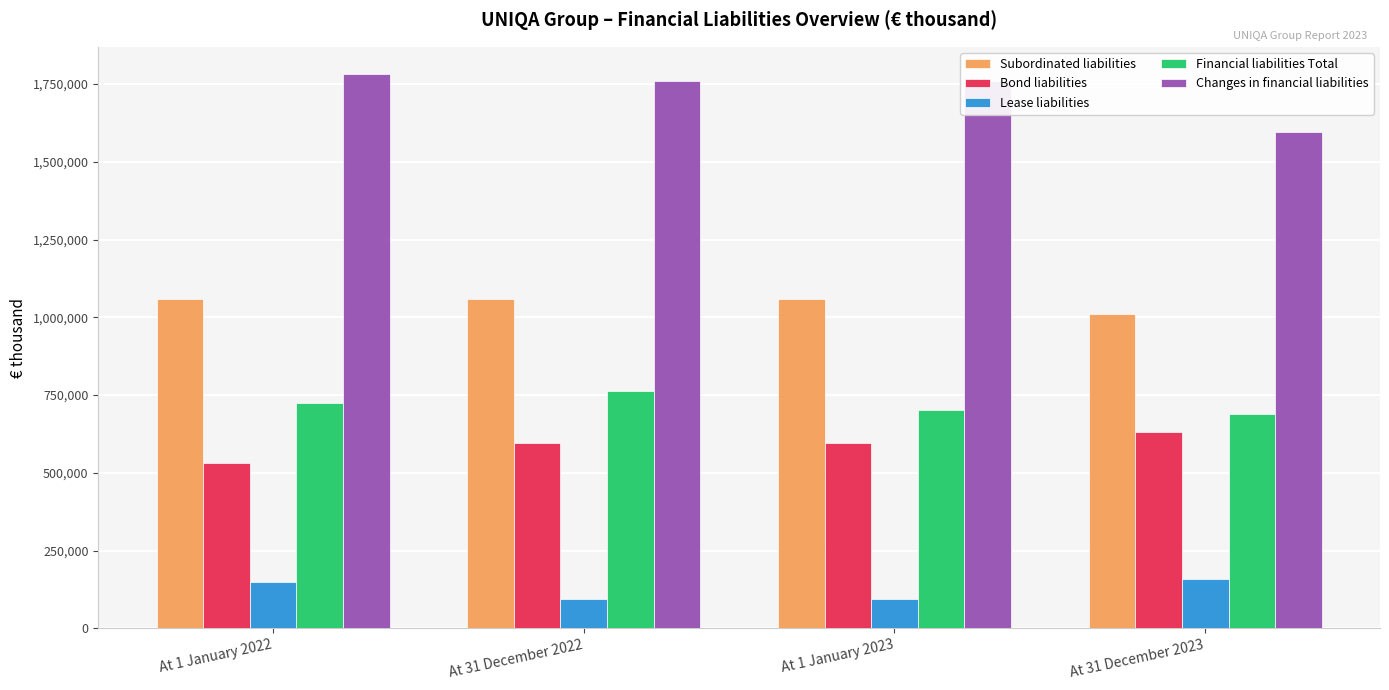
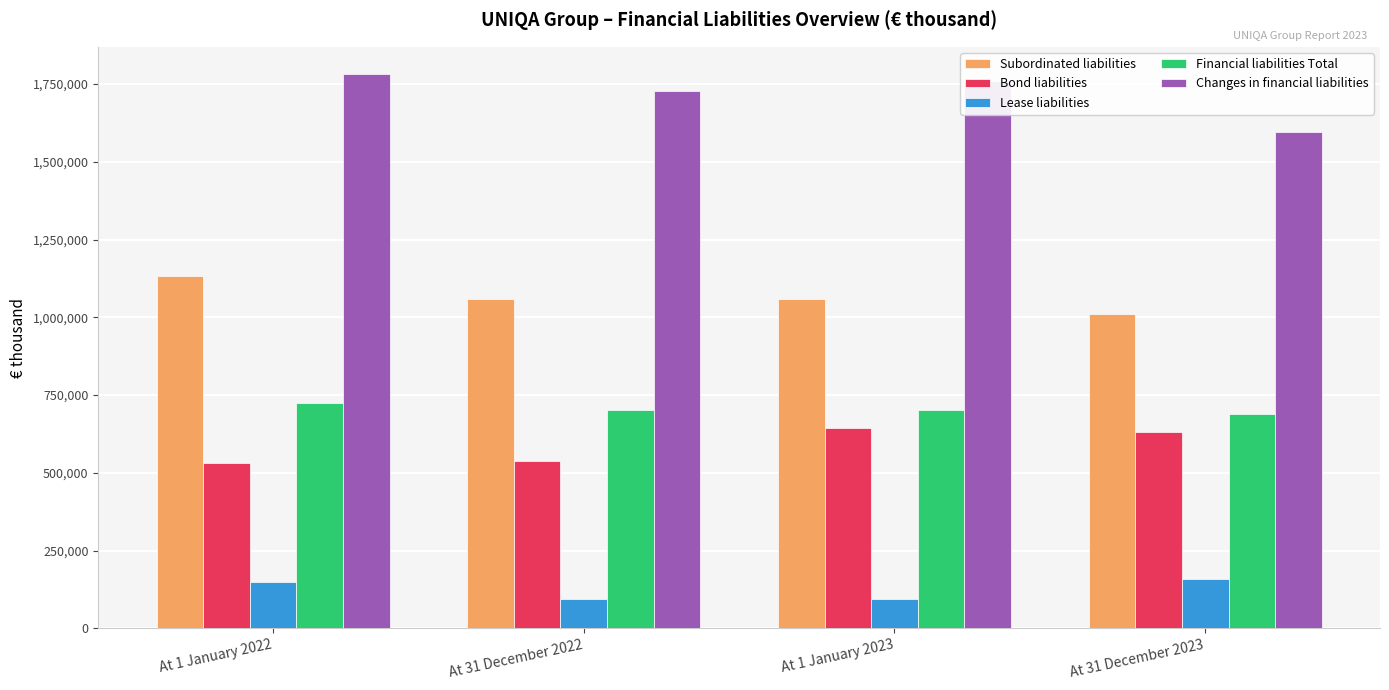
  {
    "Subordinated liabilities": {
-     "At 1 January 2022": "1,060,000",
+     "At 1 January 2022": "1,130,000",
      "At 31 December 2022": "1,060,000",
      "At 1 January 2023": "1,060,000",
      "At 31 December 2023": "1,010,000"
    },
    "Bond liabilities": {
      "At 1 January 2022": "530,000",
-     "At 31 December 2022": "600,000",
-     "At 1 January 2023": "600,000",
+     "At 31 December 2022": "540,000",
+     "At 1 January 2023": "640,000",
      "At 31 December 2023": "630,000"
    },
    "Lease liabilities": {
      "At 1 January 2022": "150,000",
      "At 31 December 2022": "90,000",
      "At 1 January 2023": "90,000",
      "At 31 December 2023": "160,000"
    },
    "Financial liabilities Total": {
      "At 1 January 2022": "720,000",
-     "At 31 December 2022": "760,000",
+     "At 31 December 2022": "700,000",
      "At 1 January 2023": "700,000",
      "At 31 December 2023": "690,000"
    },
    "Changes in financial liabilities": {
      "At 1 January 2022": "1,780,000",
-     "At 31 December 2022": "1,760,000",
+     "At 31 December 2022": "1,730,000",
      "At 31 December 2023": "1,590,000"
    }
  }
